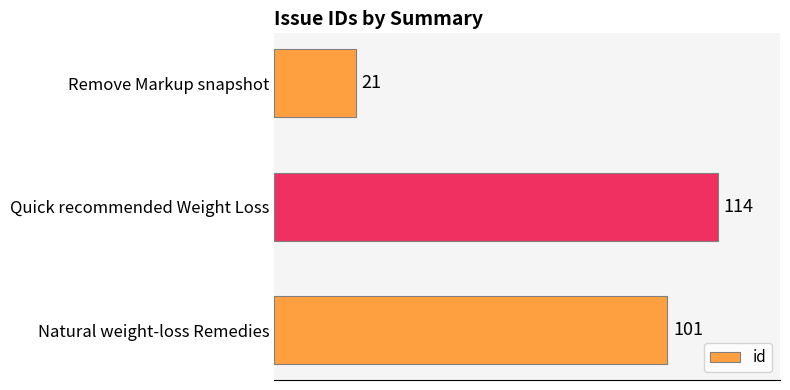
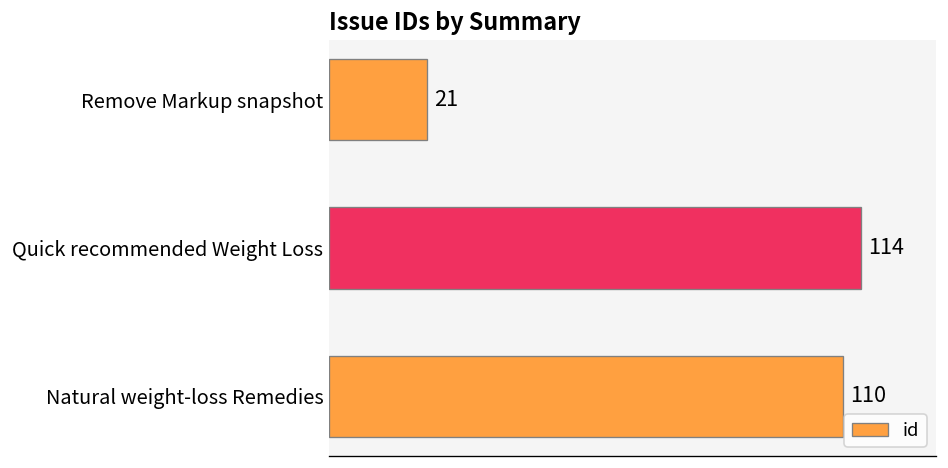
  {
    "Remove Markup snapshot": 21,
    "Quick recommended Weight Loss": 114,
-   "Natural weight-loss Remedies": 101
+   "Natural weight-loss Remedies": 110
  }
